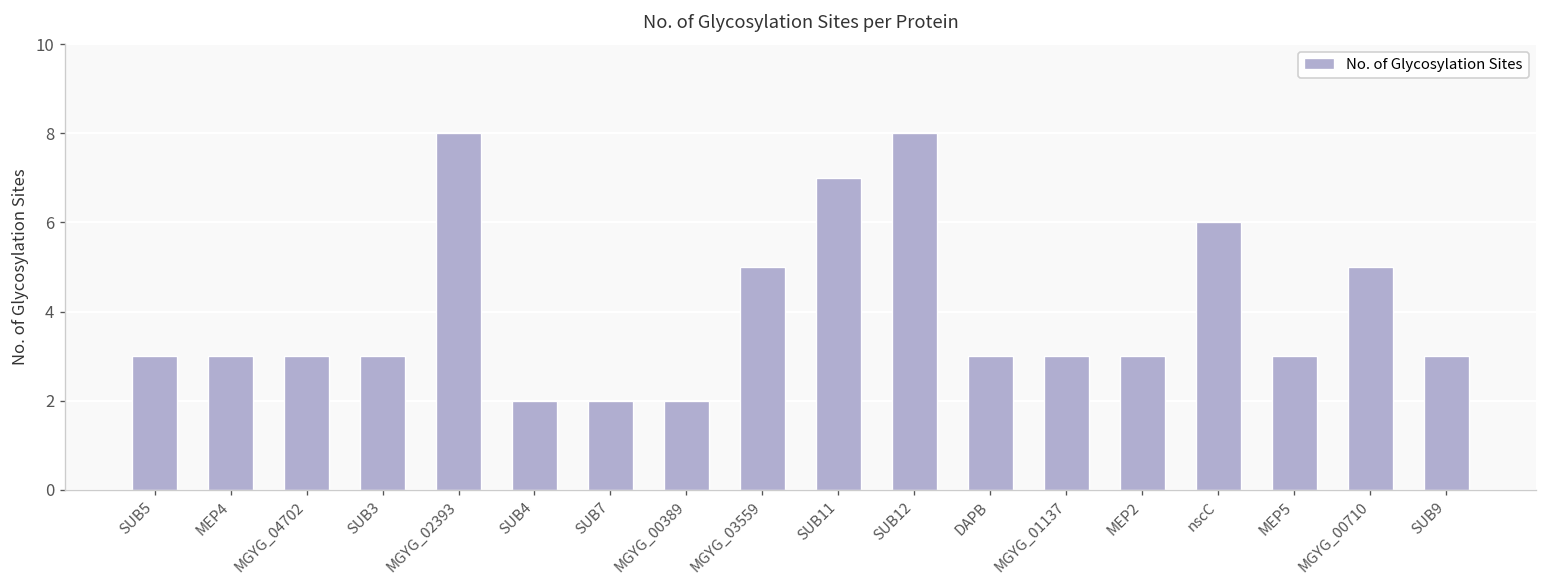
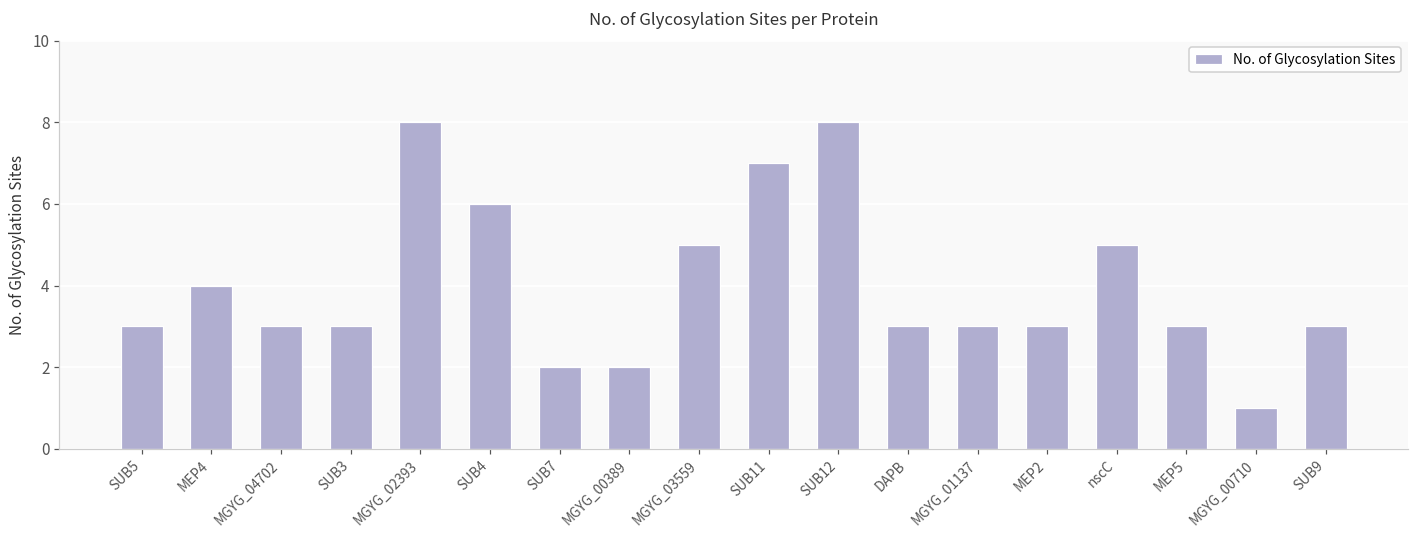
  {
    "SUB5": 3,
-   "MEP4": 3,
+   "MEP4": 4,
    "MGYG_04702": 3,
    "SUB3": 3,
    "MGYG_02393": 8,
-   "SUB4": 2,
+   "SUB4": 6,
    "SUB7": 2,
    "MGYG_00389": 2,
    "MGYG_03559": 5,
    "SUB11": 7,
    "SUB12": 8,
    "DAPB": 3,
    "MGYG_01137": 3,
    "MEP2": 3,
-   "nscC": 6,
+   "nscC": 5,
    "MEP5": 3,
-   "MGYG_00710": 5,
+   "MGYG_00710": 1,
    "SUB9": 3
  }
